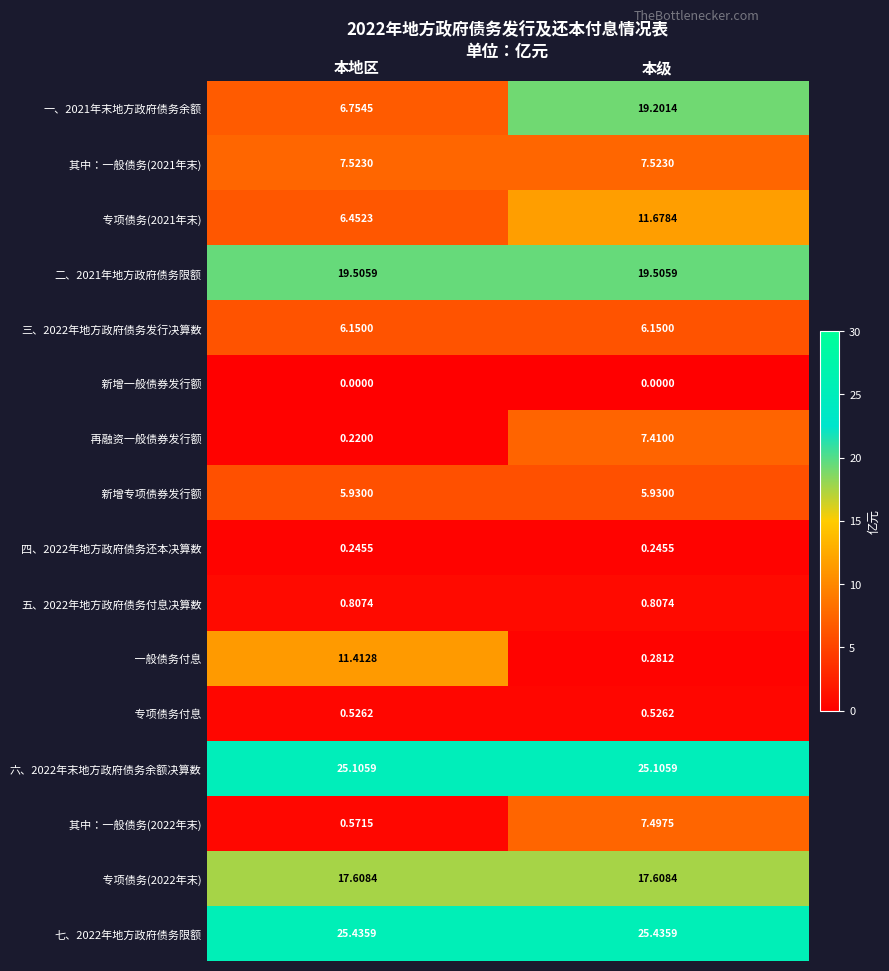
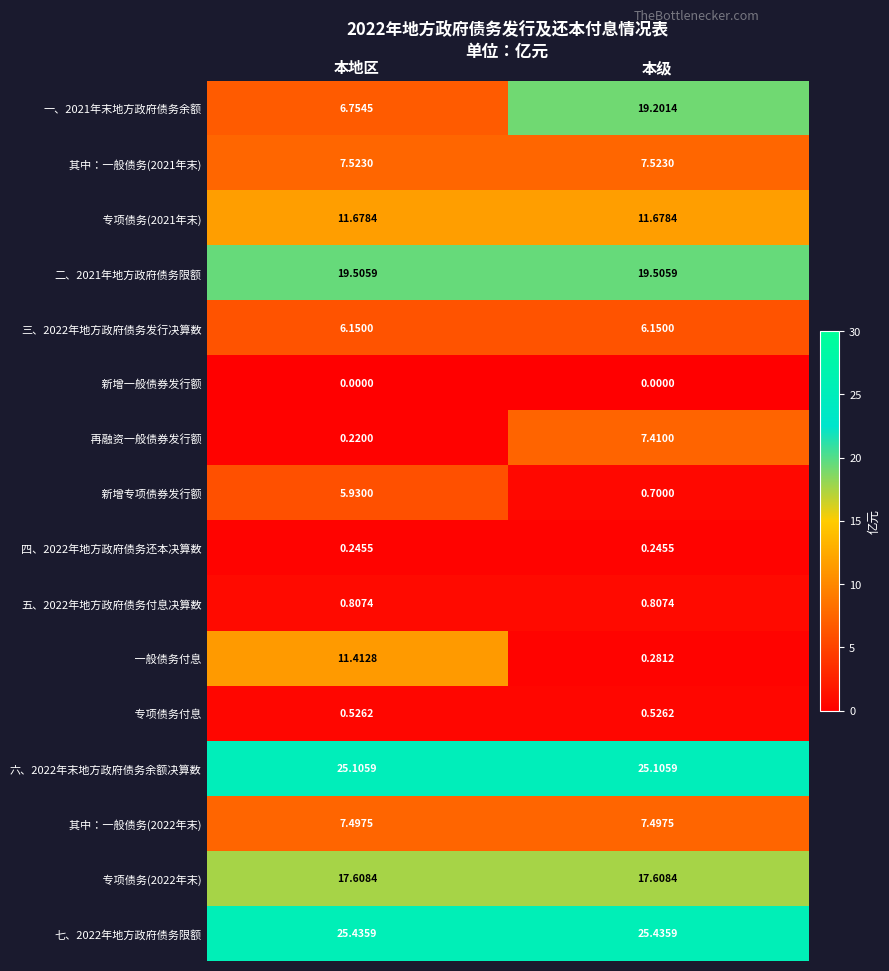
  {
    "一、2021年末地方政府债务余额": {
      "本地区": 6.7545,
      "本级": 19.2014
    },
    "其中：一般债务(2021年末)": {
      "本地区": 7.5230,
      "本级": 7.5230
    },
    "专项债务(2021年末)": {
-     "本地区": 6.4523,
+     "本地区": 11.6784,
      "本级": 11.6784
    },
    "二、2021年地方政府债务限额": {
      "本地区": 19.5059,
      "本级": 19.5059
    },
    "三、2022年地方政府债务发行决算数": {
      "本地区": 6.1500,
      "本级": 6.1500
    },
    "新增一般债券发行额": {
      "本地区": 0.0000,
      "本级": 0.0000
    },
    "再融资一般债券发行额": {
      "本地区": 0.2200,
      "本级": 7.4100
    },
    "新增专项债券发行额": {
      "本地区": 5.9300,
-     "本级": 5.9300
+     "本级": 0.7000
    },
    "四、2022年地方政府债务还本决算数": {
      "本地区": 0.2455,
      "本级": 0.2455
    },
    "五、2022年地方政府债务付息决算数": {
      "本地区": 0.8074,
      "本级": 0.8074
    },
    "一般债务付息": {
      "本地区": 11.4128,
      "本级": 0.2812
    },
    "专项债务付息": {
      "本地区": 0.5262,
      "本级": 0.5262
    },
    "六、2022年末地方政府债务余额决算数": {
      "本地区": 25.1059,
      "本级": 25.1059
    },
    "其中：一般债务(2022年末)": {
-     "本地区": 0.5715,
+     "本地区": 7.4975,
      "本级": 7.4975
    },
    "专项债务(2022年末)": {
      "本地区": 17.6084,
      "本级": 17.6084
    },
    "七、2022年地方政府债务限额": {
      "本地区": 25.4359,
      "本级": 25.4359
    }
  }
